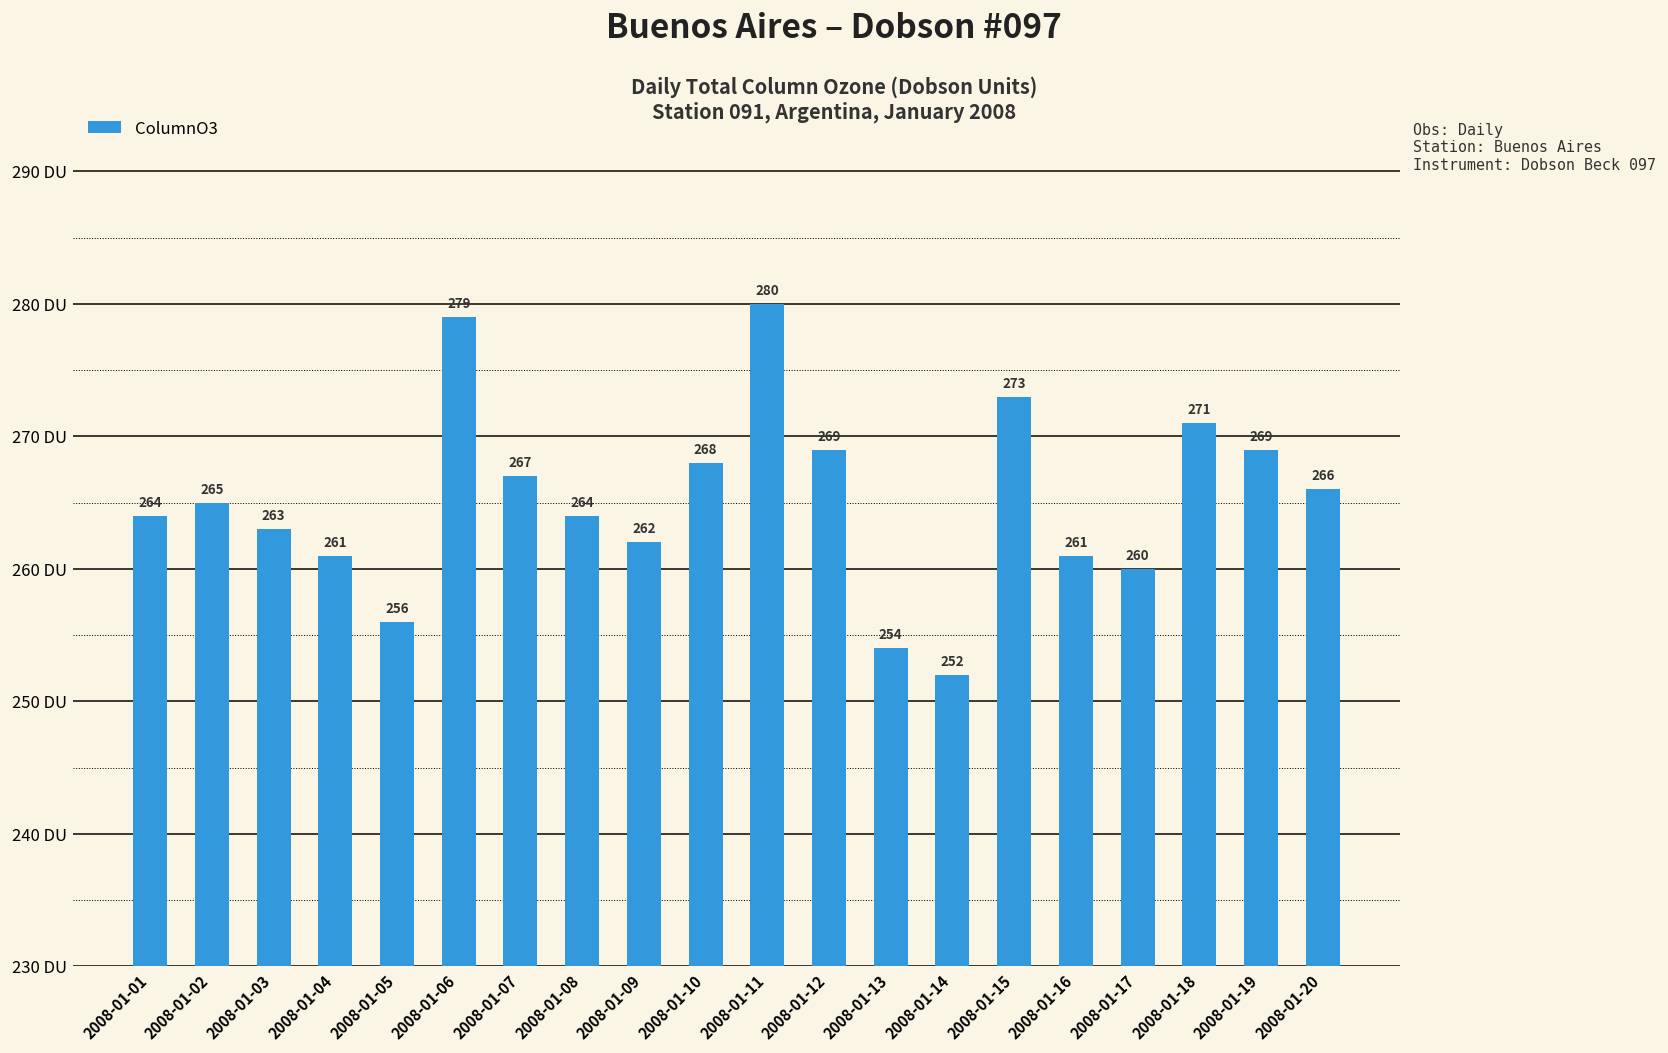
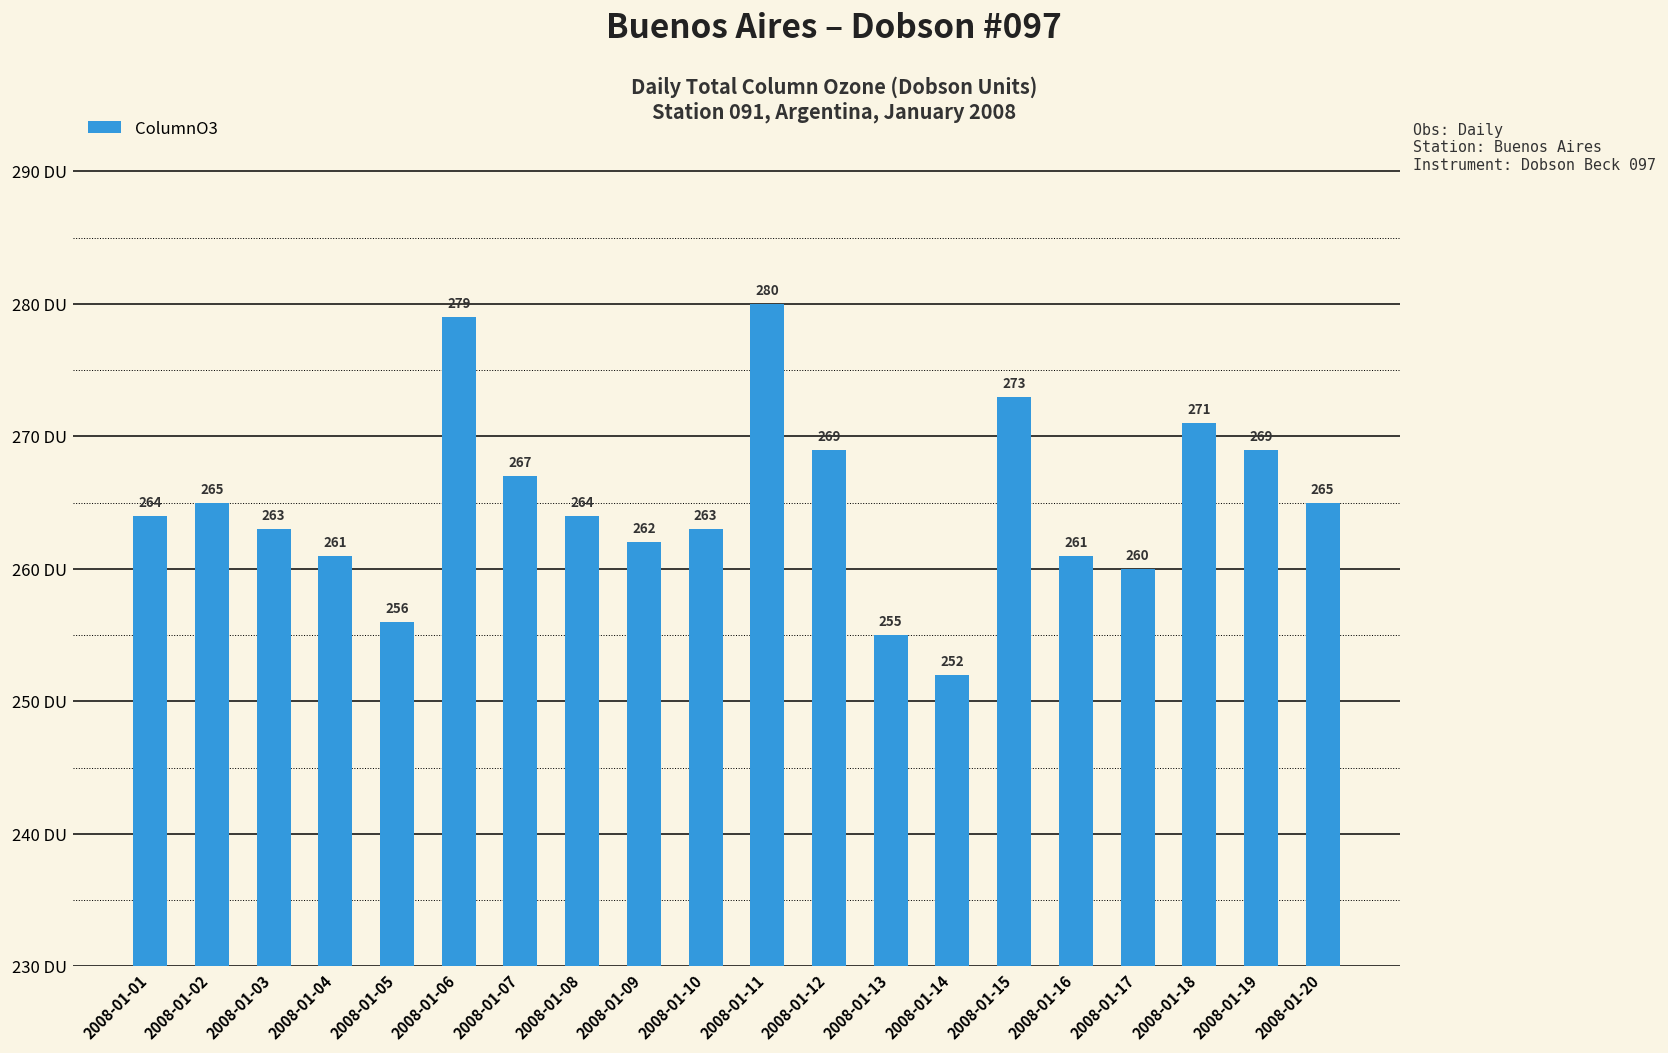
  {
    "2008-01-01": 264,
    "2008-01-02": 265,
    "2008-01-03": 263,
    "2008-01-04": 261,
    "2008-01-05": 256,
    "2008-01-06": 279,
    "2008-01-07": 267,
    "2008-01-08": 264,
    "2008-01-09": 262,
-   "2008-01-10": 268,
+   "2008-01-10": 263,
    "2008-01-11": 280,
    "2008-01-12": 269,
-   "2008-01-13": 254,
+   "2008-01-13": 255,
    "2008-01-14": 252,
    "2008-01-15": 273,
    "2008-01-16": 261,
    "2008-01-17": 260,
    "2008-01-18": 271,
    "2008-01-19": 269,
-   "2008-01-20": 266
+   "2008-01-20": 265
  }
